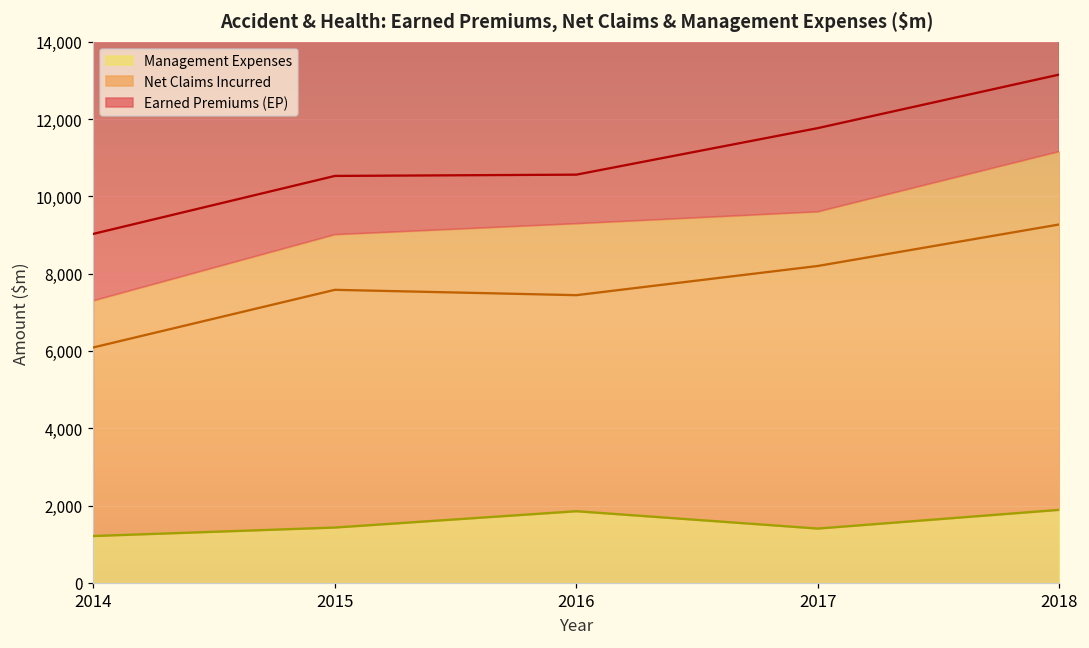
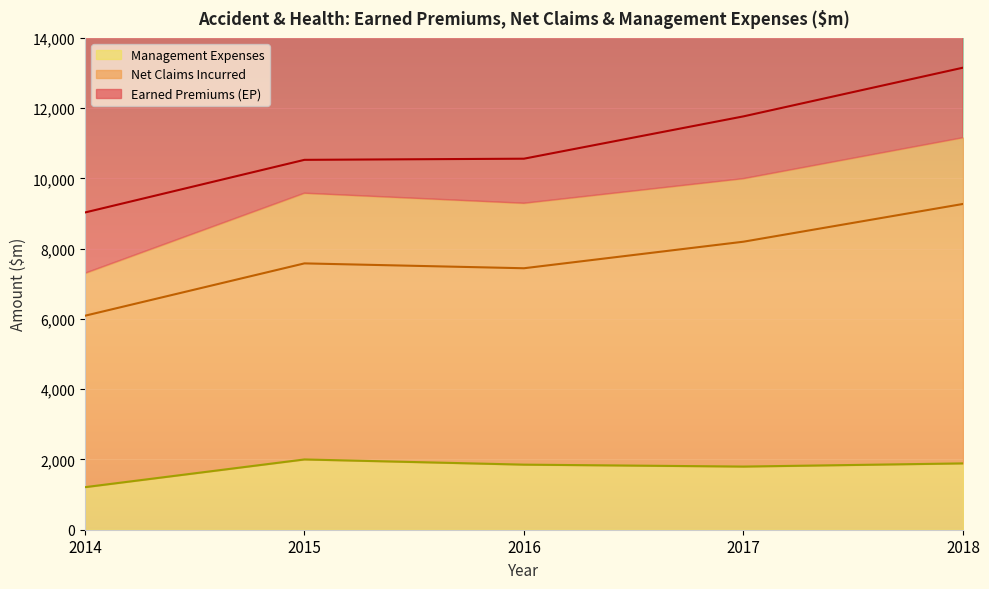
  {
    "Management Expenses": {
      "2014": "1,200",
-     "2015": "1,400",
+     "2015": "2,000",
      "2016": "1,900",
-     "2017": "1,400",
+     "2017": "1,800",
      "2018": "1,900"
    },
    "Net Claims Incurred": {
      "2014": "6,100",
      "2015": "7,600",
      "2016": "7,400",
      "2017": "8,200",
      "2018": "9,300"
    }
  }
